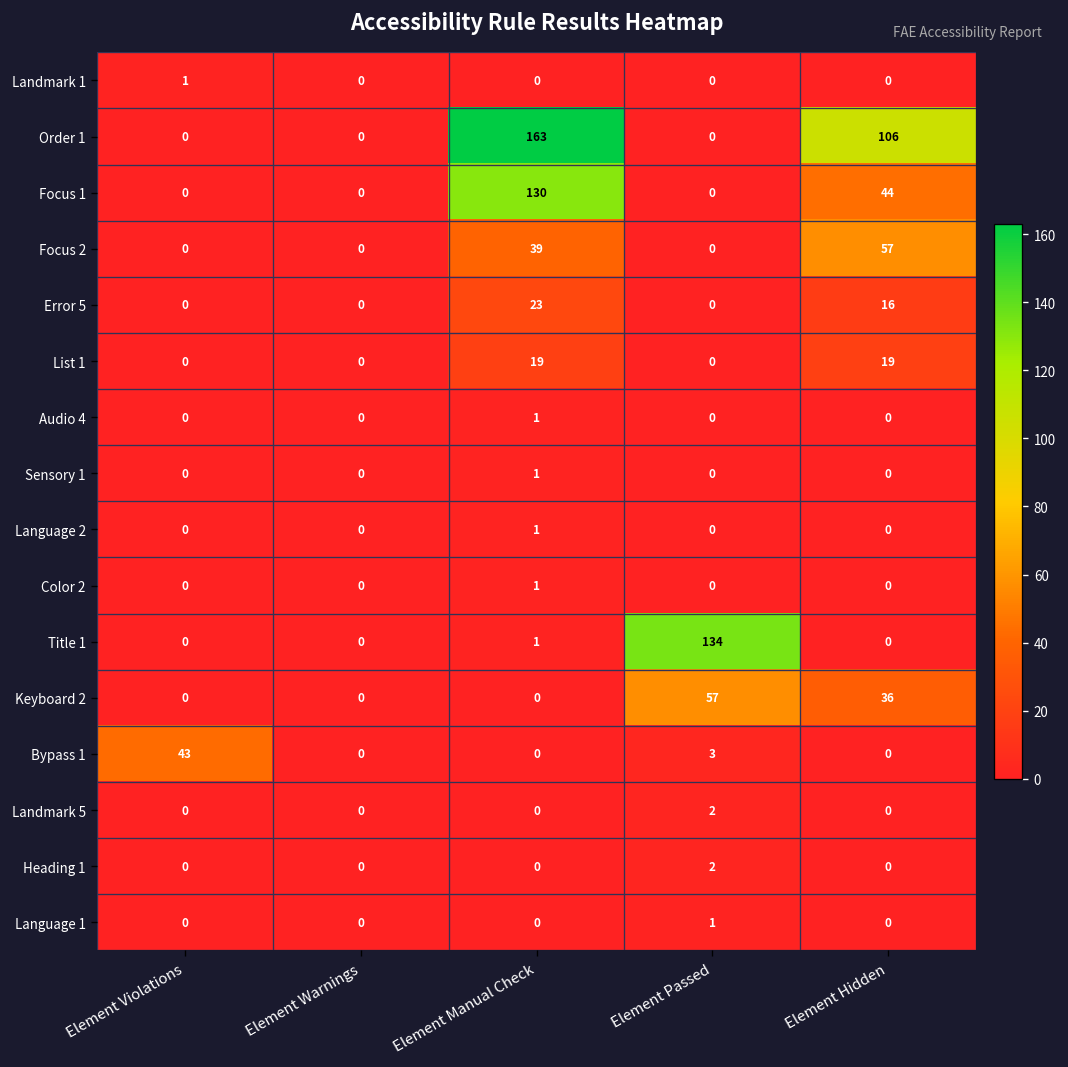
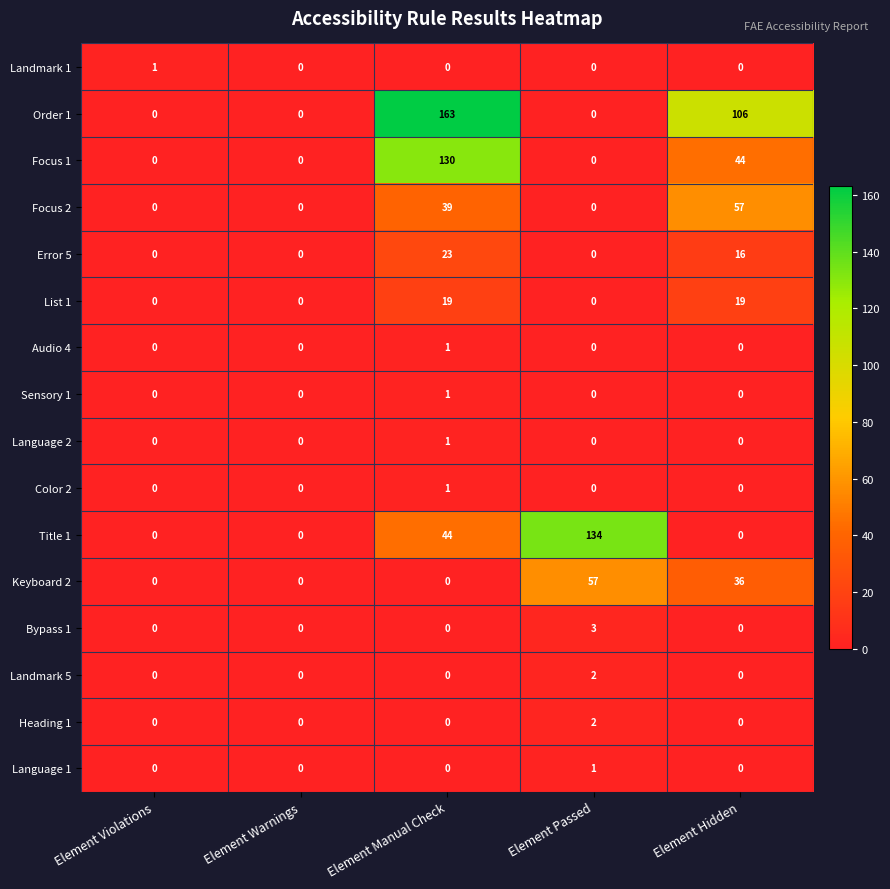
  {
    "Landmark 1": {
      "Element Violations": 1,
      "Element Warnings": 0,
      "Element Manual Check": 0,
      "Element Passed": 0,
      "Element Hidden": 0
    },
    "Order 1": {
      "Element Violations": 0,
      "Element Warnings": 0,
      "Element Manual Check": 163,
      "Element Passed": 0,
      "Element Hidden": 106
    },
    "Focus 1": {
      "Element Violations": 0,
      "Element Warnings": 0,
      "Element Manual Check": 130,
      "Element Passed": 0,
      "Element Hidden": 44
    },
    "Focus 2": {
      "Element Violations": 0,
      "Element Warnings": 0,
      "Element Manual Check": 39,
      "Element Passed": 0,
      "Element Hidden": 57
    },
    "Error 5": {
      "Element Violations": 0,
      "Element Warnings": 0,
      "Element Manual Check": 23,
      "Element Passed": 0,
      "Element Hidden": 16
    },
    "List 1": {
      "Element Violations": 0,
      "Element Warnings": 0,
      "Element Manual Check": 19,
      "Element Passed": 0,
      "Element Hidden": 19
    },
    "Audio 4": {
      "Element Violations": 0,
      "Element Warnings": 0,
      "Element Manual Check": 1,
      "Element Passed": 0,
      "Element Hidden": 0
    },
    "Sensory 1": {
      "Element Violations": 0,
      "Element Warnings": 0,
      "Element Manual Check": 1,
      "Element Passed": 0,
      "Element Hidden": 0
    },
    "Language 2": {
      "Element Violations": 0,
      "Element Warnings": 0,
      "Element Manual Check": 1,
      "Element Passed": 0,
      "Element Hidden": 0
    },
    "Color 2": {
      "Element Violations": 0,
      "Element Warnings": 0,
      "Element Manual Check": 1,
      "Element Passed": 0,
      "Element Hidden": 0
    },
    "Title 1": {
      "Element Violations": 0,
      "Element Warnings": 0,
-     "Element Manual Check": 1,
+     "Element Manual Check": 44,
      "Element Passed": 134,
      "Element Hidden": 0
    },
    "Keyboard 2": {
      "Element Violations": 0,
      "Element Warnings": 0,
      "Element Manual Check": 0,
      "Element Passed": 57,
      "Element Hidden": 36
    },
    "Bypass 1": {
-     "Element Violations": 43,
+     "Element Violations": 0,
      "Element Warnings": 0,
      "Element Manual Check": 0,
      "Element Passed": 3,
      "Element Hidden": 0
    },
    "Landmark 5": {
      "Element Violations": 0,
      "Element Warnings": 0,
      "Element Manual Check": 0,
      "Element Passed": 2,
      "Element Hidden": 0
    },
    "Heading 1": {
      "Element Violations": 0,
      "Element Warnings": 0,
      "Element Manual Check": 0,
      "Element Passed": 2,
      "Element Hidden": 0
    },
    "Language 1": {
      "Element Violations": 0,
      "Element Warnings": 0,
      "Element Manual Check": 0,
      "Element Passed": 1,
      "Element Hidden": 0
    }
  }
